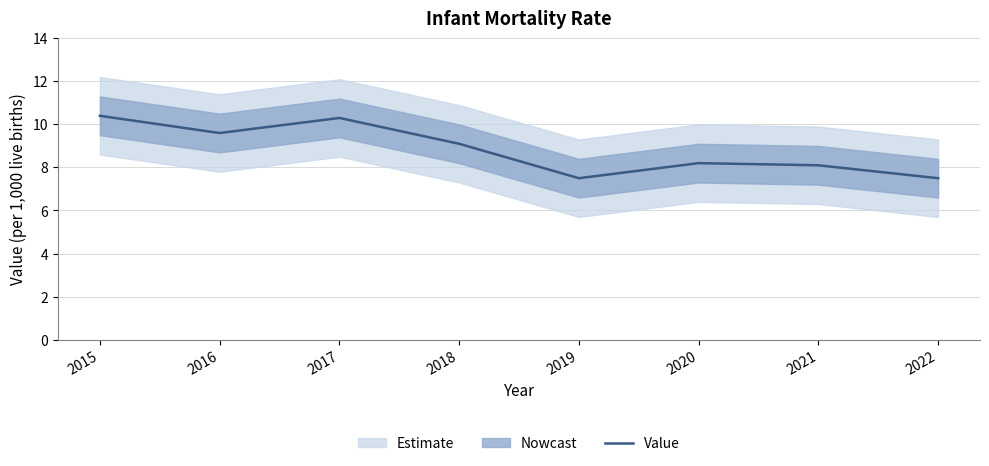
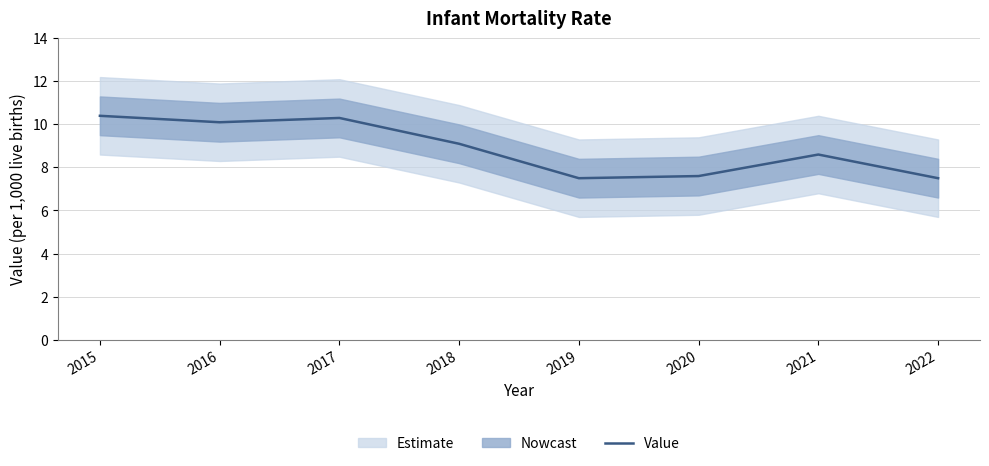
  {
    "Value": {
      "2015": 10.4,
-     "2016": 9.6,
+     "2016": 10.1,
      "2017": 10.3,
      "2018": 9.1,
      "2019": 7.5,
-     "2020": 8.2,
-     "2021": 8.1,
+     "2020": 7.6,
+     "2021": 8.6,
      "2022": 7.5
    }
  }
